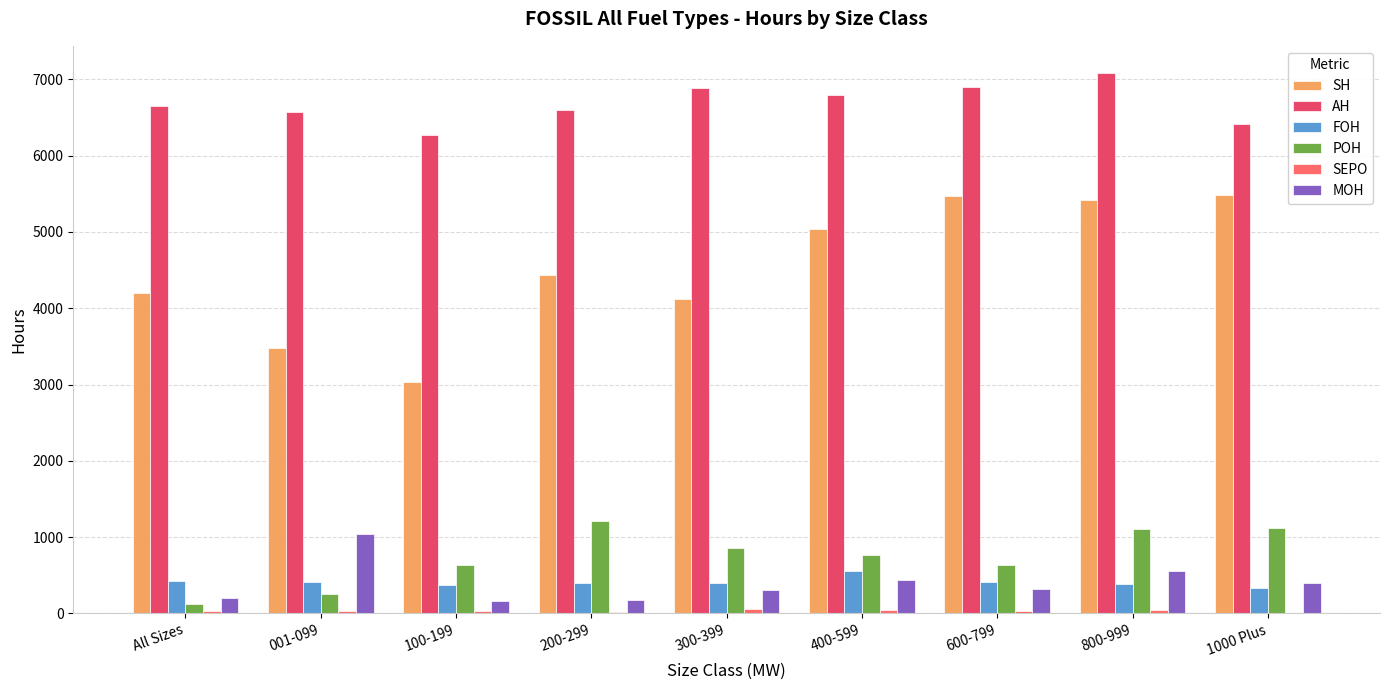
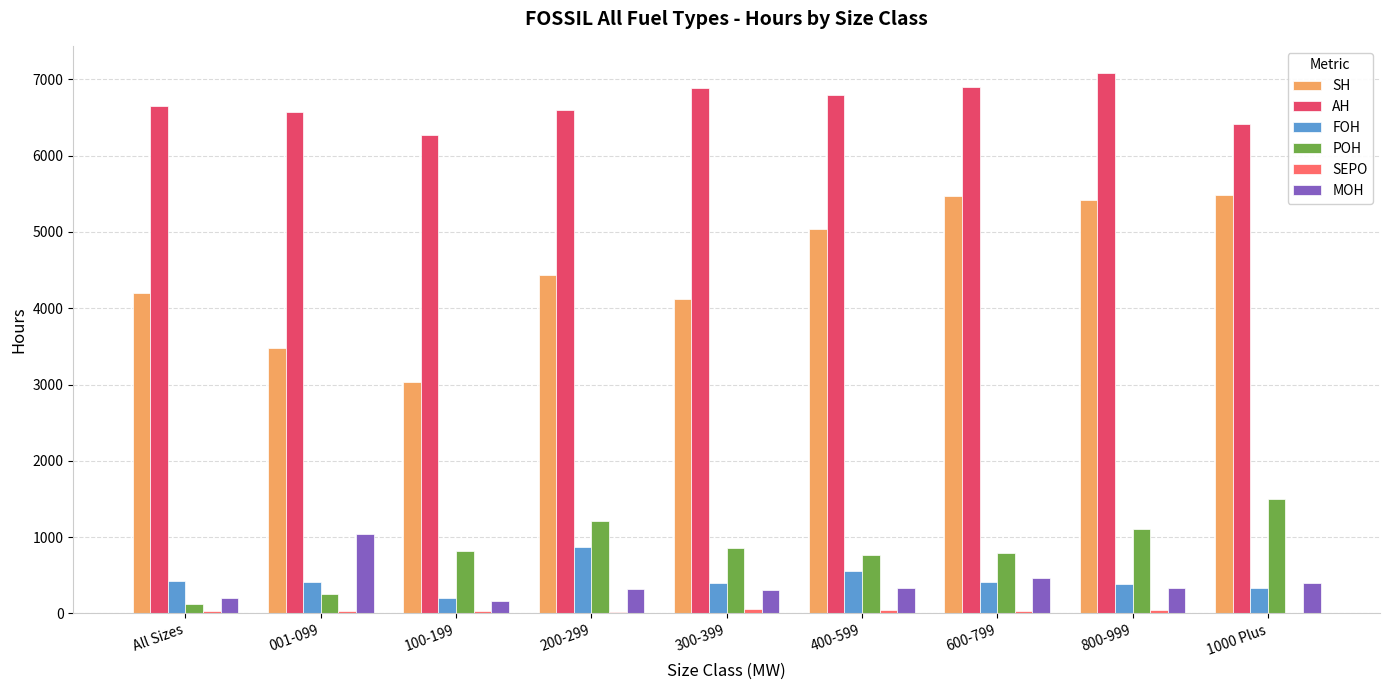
  {
    "FOH": {
      "All Sizes": 400,
      "001-099": 400,
-     "100-199": 400,
-     "200-299": 400,
+     "100-199": 200,
+     "200-299": 900,
      "300-399": 400,
      "400-599": 600,
      "600-799": 400,
      "800-999": 400,
      "1000 Plus": 300
    },
    "POH": {
      "All Sizes": 100,
      "001-099": 300,
-     "100-199": 600,
+     "100-199": 800,
      "200-299": 1200,
      "300-399": 900,
      "400-599": 800,
-     "600-799": 600,
+     "600-799": 800,
      "800-999": 1100,
-     "1000 Plus": 1100
+     "1000 Plus": 1500
    },
    "MOH": {
      "All Sizes": 200,
      "001-099": 1000,
      "100-199": 200,
-     "200-299": 200,
+     "200-299": 300,
      "300-399": 300,
-     "400-599": 400,
-     "600-799": 300,
-     "800-999": 600,
+     "400-599": 300,
+     "600-799": 500,
+     "800-999": 300,
      "1000 Plus": 400
    }
  }
